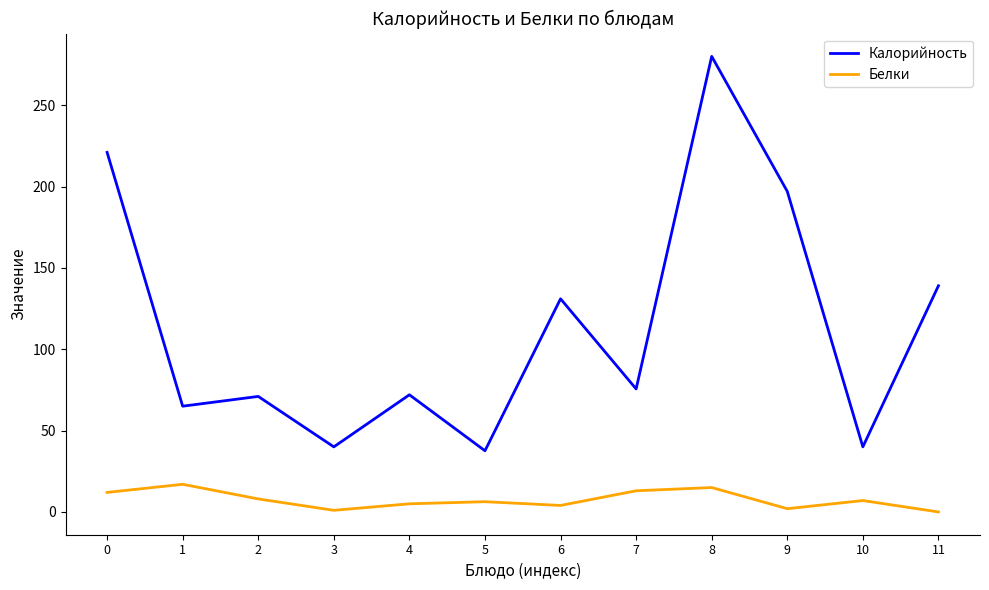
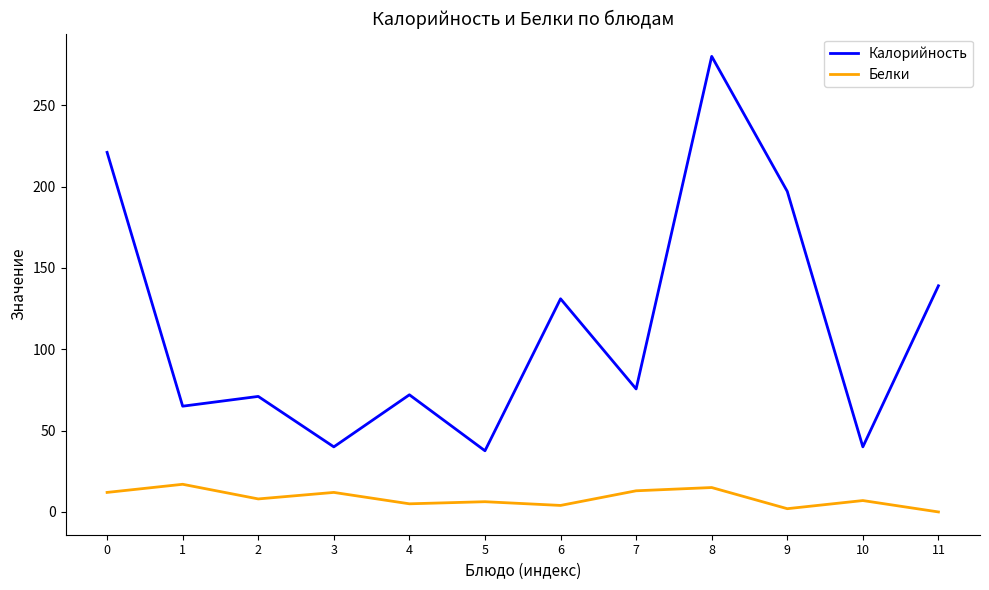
  {
    "Калорийность": {
      "0": 221,
      "1": 65,
      "2": 71,
      "3": 40,
      "4": 72,
      "5": 38,
      "6": 131,
      "7": 76,
      "8": 280,
      "9": 197,
      "10": 40,
      "11": 139
    },
    "Белки": {
      "0": 12,
      "1": 17,
      "2": 8,
-     "3": 1,
+     "3": 12,
      "4": 5,
      "5": 6,
      "6": 4,
      "7": 13,
      "8": 15,
      "9": 2,
      "10": 7,
      "11": 0
    }
  }
